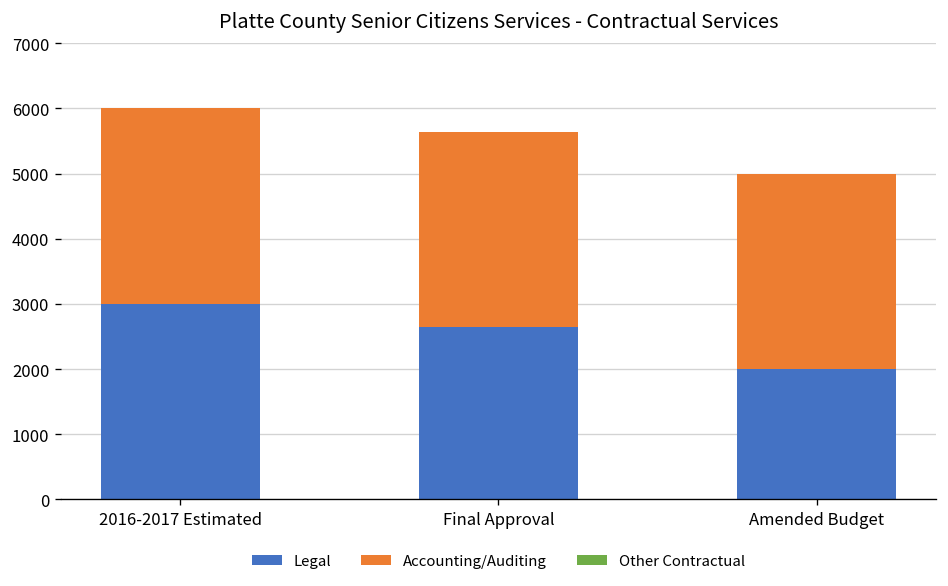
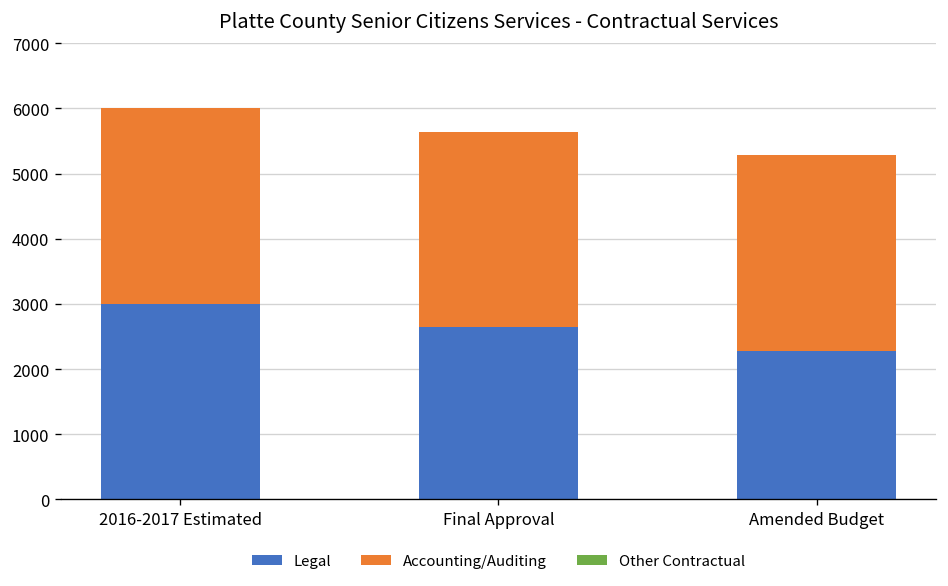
  {
    "Legal": {
      "2016-2017 Estimated": 3000,
      "Final Approval": 2600,
-     "Amended Budget": 2000
+     "Amended Budget": 2300
    }
  }
